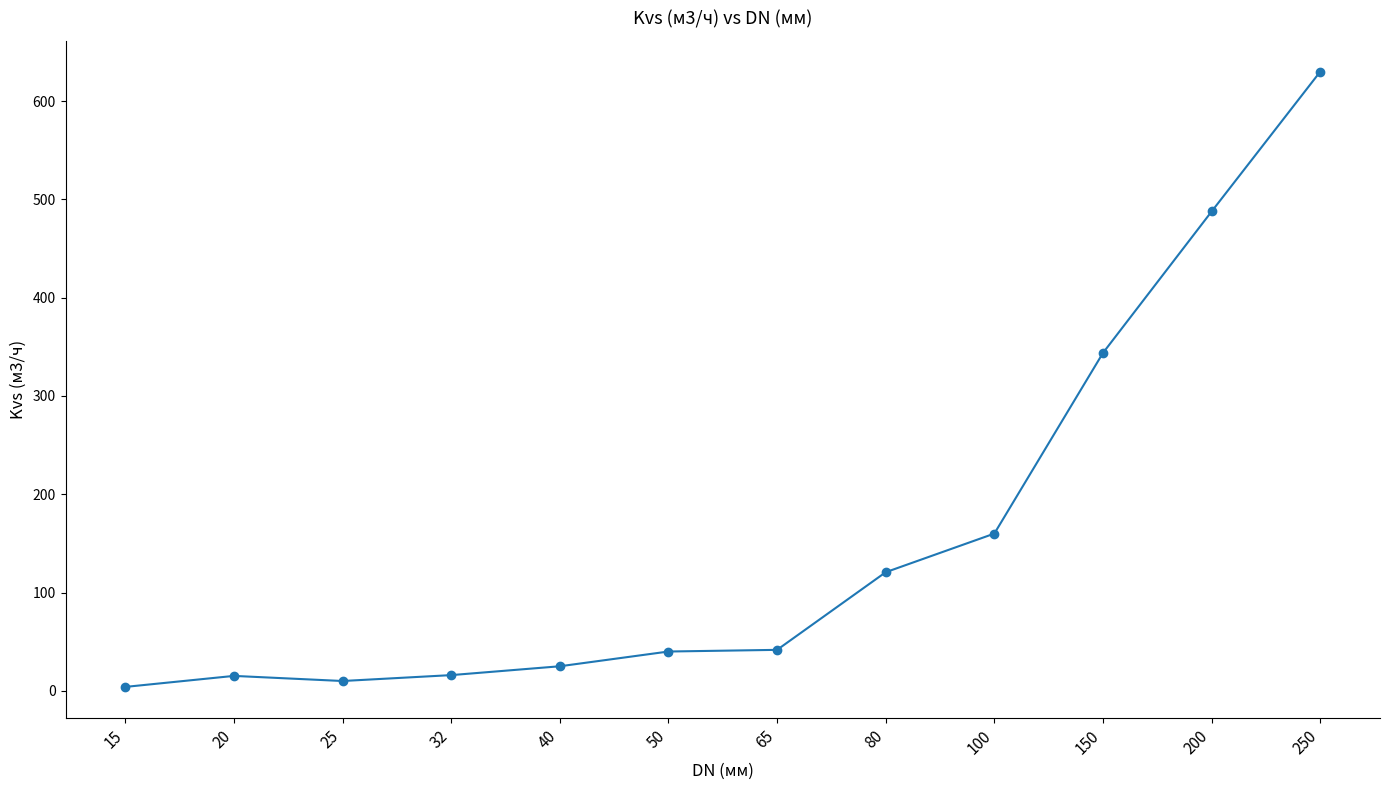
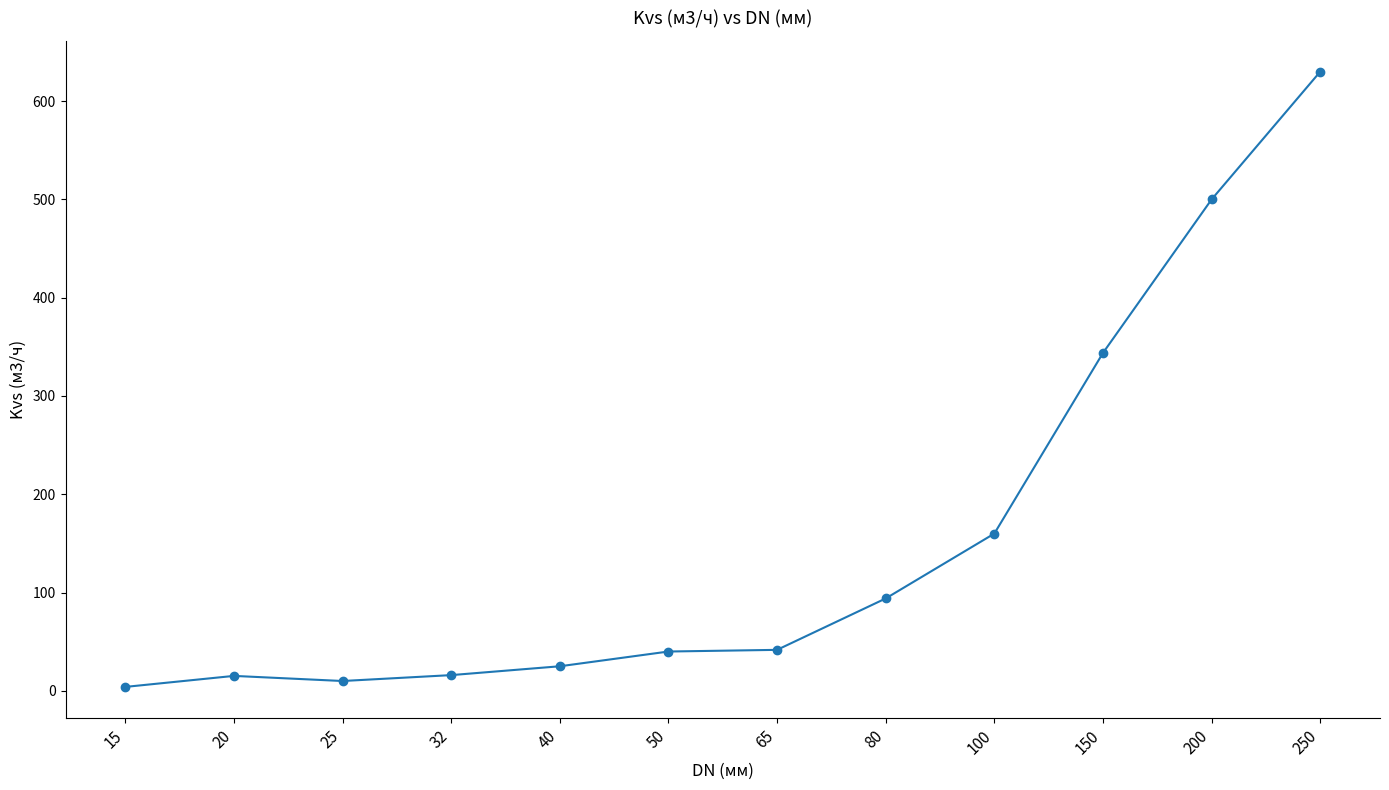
  {
    "15": 0,
    "20": 20,
    "25": 10,
    "32": 20,
    "40": 30,
    "50": 40,
    "65": 40,
-   "80": 120,
+   "80": 90,
    "100": 160,
    "150": 340,
-   "200": 490,
+   "200": 500,
    "250": 630
  }
